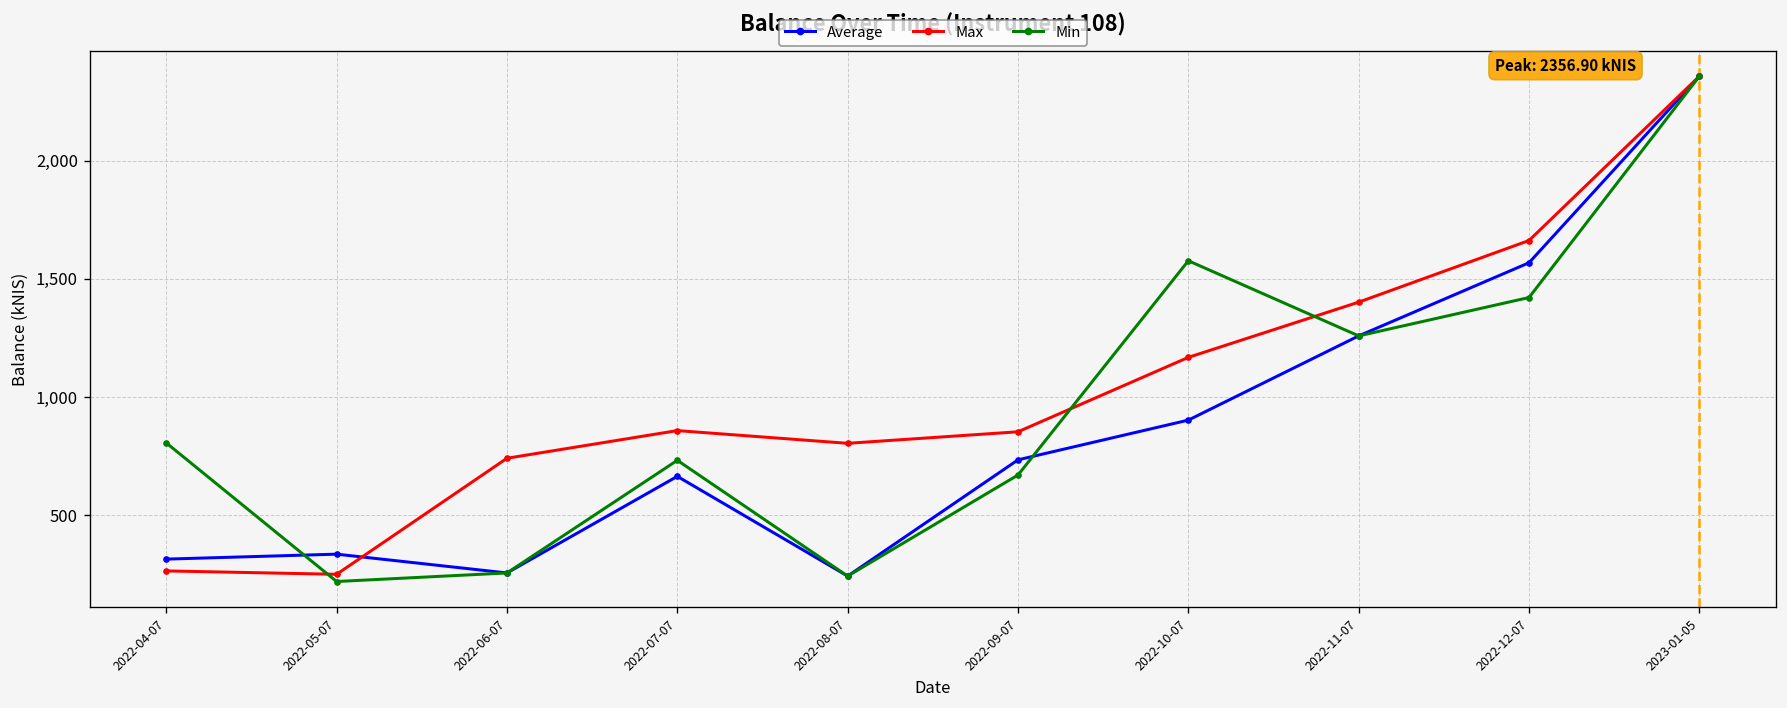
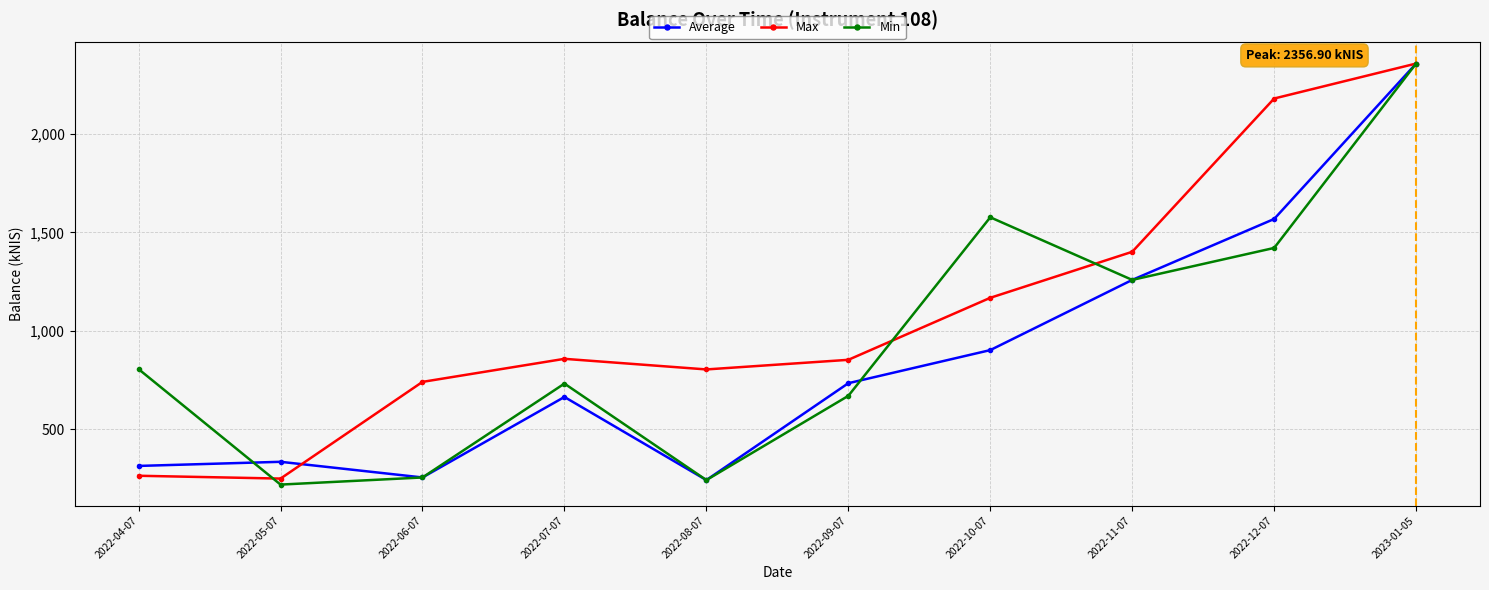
  {
    "Average": {
      "2022-04-07": "310",
      "2022-05-07": "330",
      "2022-07-07": "660",
      "2022-09-07": "730",
      "2022-10-07": "900",
      "2022-12-07": "1,570"
    },
    "Max": {
      "2022-04-07": "260",
      "2022-05-07": "250",
      "2022-06-07": "740",
      "2022-07-07": "860",
      "2022-08-07": "800",
      "2022-09-07": "850",
      "2022-10-07": "1,170",
      "2022-11-07": "1,400",
-     "2022-12-07": "1,660"
+     "2022-12-07": "2,180"
    },
    "Min": {
      "2022-04-07": "810",
      "2022-05-07": "220",
      "2022-07-07": "730",
      "2022-09-07": "670",
      "2022-10-07": "1,580",
      "2022-12-07": "1,420"
    }
  }
